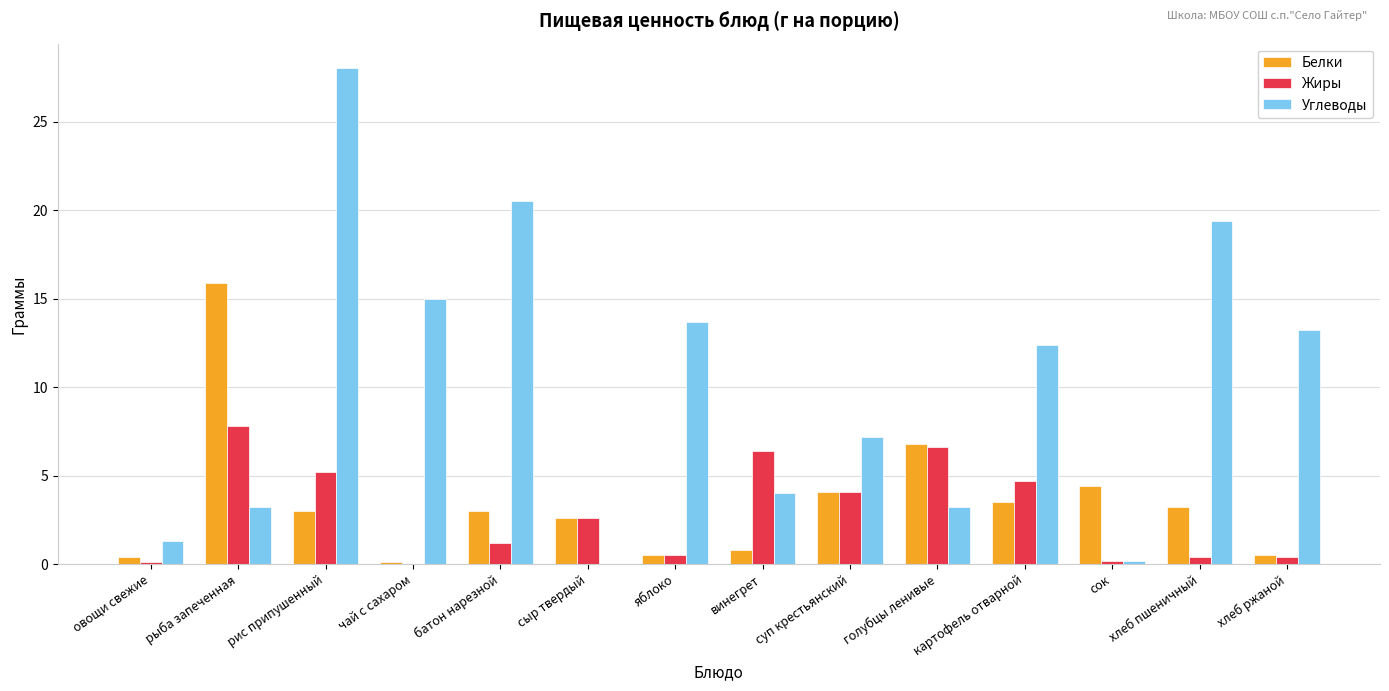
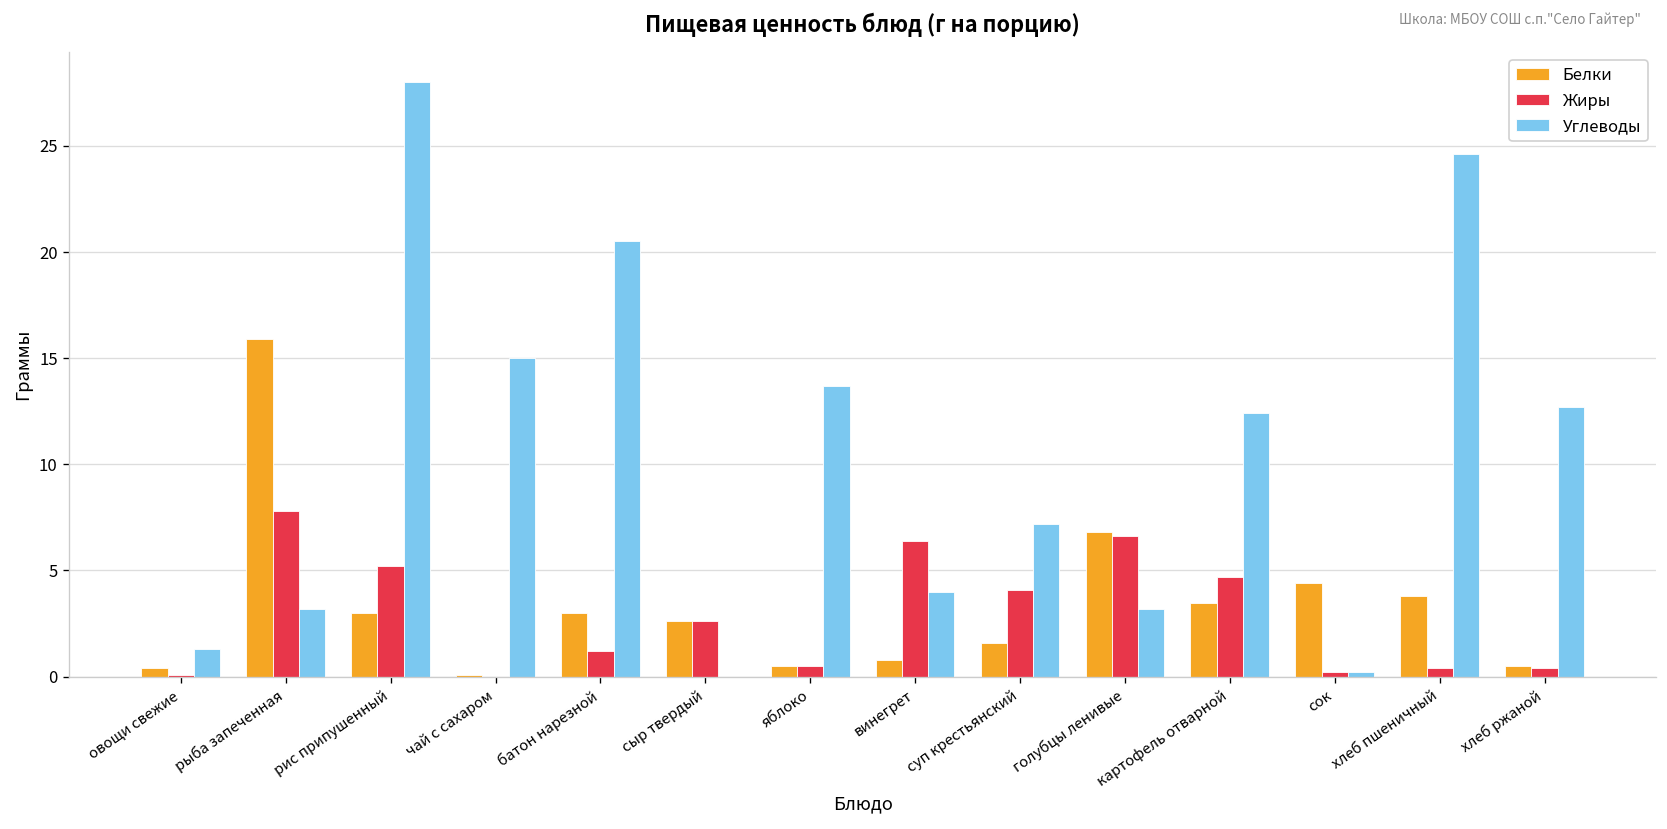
  {
    "Белки": {
      "овощи свежие": 0.4,
      "рыба запеченная": 15.9,
      "рис припушенный": 3.0,
      "батон нарезной": 3.0,
      "сыр твердый": 2.6,
      "яблоко": 0.5,
      "винегрет": 0.8,
-     "суп крестьянский": 4.1,
+     "суп крестьянский": 1.6,
      "голубцы ленивые": 6.8,
      "картофель отварной": 3.5,
      "сок": 4.4,
-     "хлеб пшеничный": 3.2,
+     "хлеб пшеничный": 3.8,
      "хлеб ржаной": 0.5
    },
    "Жиры": {
      "рыба запеченная": 7.8,
      "рис припушенный": 5.2,
      "чай с сахаром": 0.0,
      "батон нарезной": 1.2,
      "сыр твердый": 2.6,
      "яблоко": 0.5,
      "винегрет": 6.4,
      "суп крестьянский": 4.1,
      "голубцы ленивые": 6.6,
      "картофель отварной": 4.7,
      "сок": 0.2,
      "хлеб пшеничный": 0.4,
      "хлеб ржаной": 0.4
    },
    "Углеводы": {
      "овощи свежие": 1.3,
      "рыба запеченная": 3.2,
      "рис припушенный": 28.0,
      "чай с сахаром": 15.0,
      "батон нарезной": 20.5,
      "сыр твердый": 0.0,
      "яблоко": 13.7,
      "винегрет": 4.0,
      "суп крестьянский": 7.2,
      "голубцы ленивые": 3.2,
      "картофель отварной": 12.4,
      "сок": 0.2,
-     "хлеб пшеничный": 19.4,
-     "хлеб ржаной": 13.2
+     "хлеб пшеничный": 24.6,
+     "хлеб ржаной": 12.7
    }
  }
